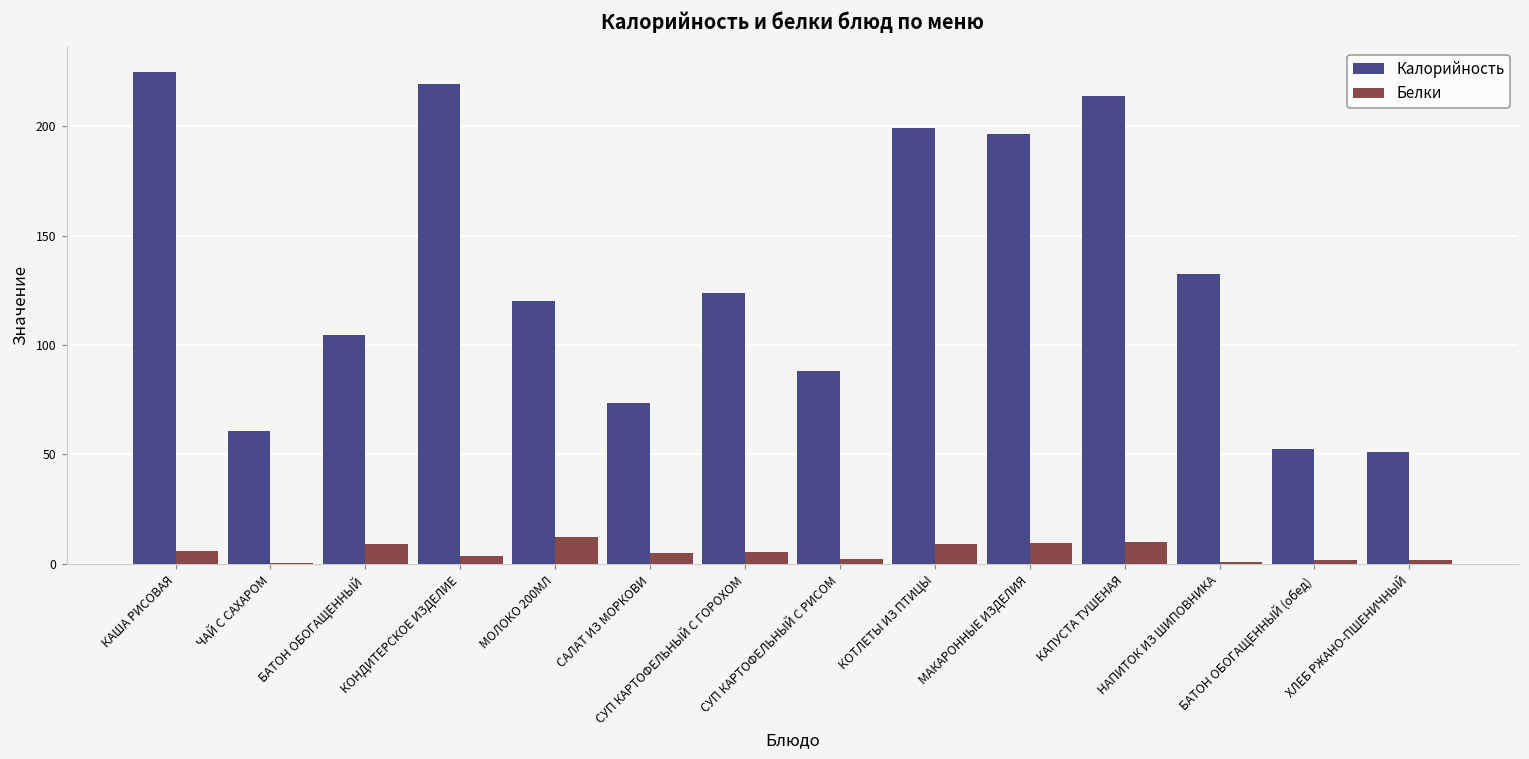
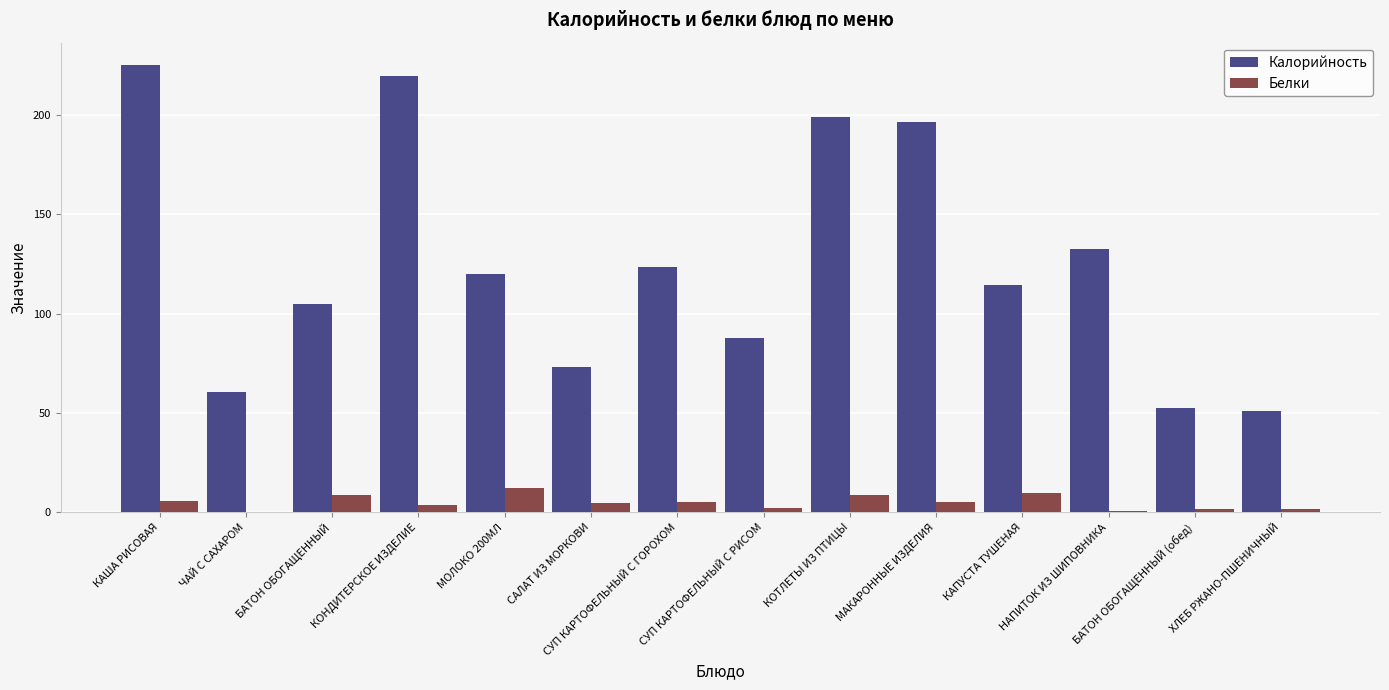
  {
    "Калорийность": {
      "КАША РИСОВАЯ": 225,
      "ЧАЙ С САХАРОМ": 61,
      "БАТОН ОБОГАЩЕННЫЙ": 105,
      "КОНДИТЕРСКОЕ ИЗДЕЛИЕ": 220,
      "МОЛОКО 200МЛ": 120,
      "САЛАТ ИЗ МОРКОВИ": 73,
      "СУП КАРТОФЕЛЬНЫЙ С ГОРОХОМ": 124,
      "СУП КАРТОФЕЛЬНЫЙ С РИСОМ": 88,
      "КОТЛЕТЫ ИЗ ПТИЦЫ": 199,
      "МАКАРОННЫЕ ИЗДЕЛИЯ": 196,
-     "КАПУСТА ТУШЕНАЯ": 214,
+     "КАПУСТА ТУШЕНАЯ": 114,
      "НАПИТОК ИЗ ШИПОВНИКА": 133,
      "БАТОН ОБОГАЩЕННЫЙ (обед)": 52,
      "ХЛЕБ РЖАНО-ПШЕНИЧНЫЙ": 51
    },
    "Белки": {
      "КАША РИСОВАЯ": 6,
      "БАТОН ОБОГАЩЕННЫЙ": 9,
      "КОНДИТЕРСКОЕ ИЗДЕЛИЕ": 4,
      "МОЛОКО 200МЛ": 12,
      "САЛАТ ИЗ МОРКОВИ": 5,
      "СУП КАРТОФЕЛЬНЫЙ С ГОРОХОМ": 5,
      "СУП КАРТОФЕЛЬНЫЙ С РИСОМ": 2,
      "КОТЛЕТЫ ИЗ ПТИЦЫ": 9,
-     "МАКАРОННЫЕ ИЗДЕЛИЯ": 10,
+     "МАКАРОННЫЕ ИЗДЕЛИЯ": 5,
      "КАПУСТА ТУШЕНАЯ": 10,
      "БАТОН ОБОГАЩЕННЫЙ (обед)": 2,
      "ХЛЕБ РЖАНО-ПШЕНИЧНЫЙ": 2
    }
  }
